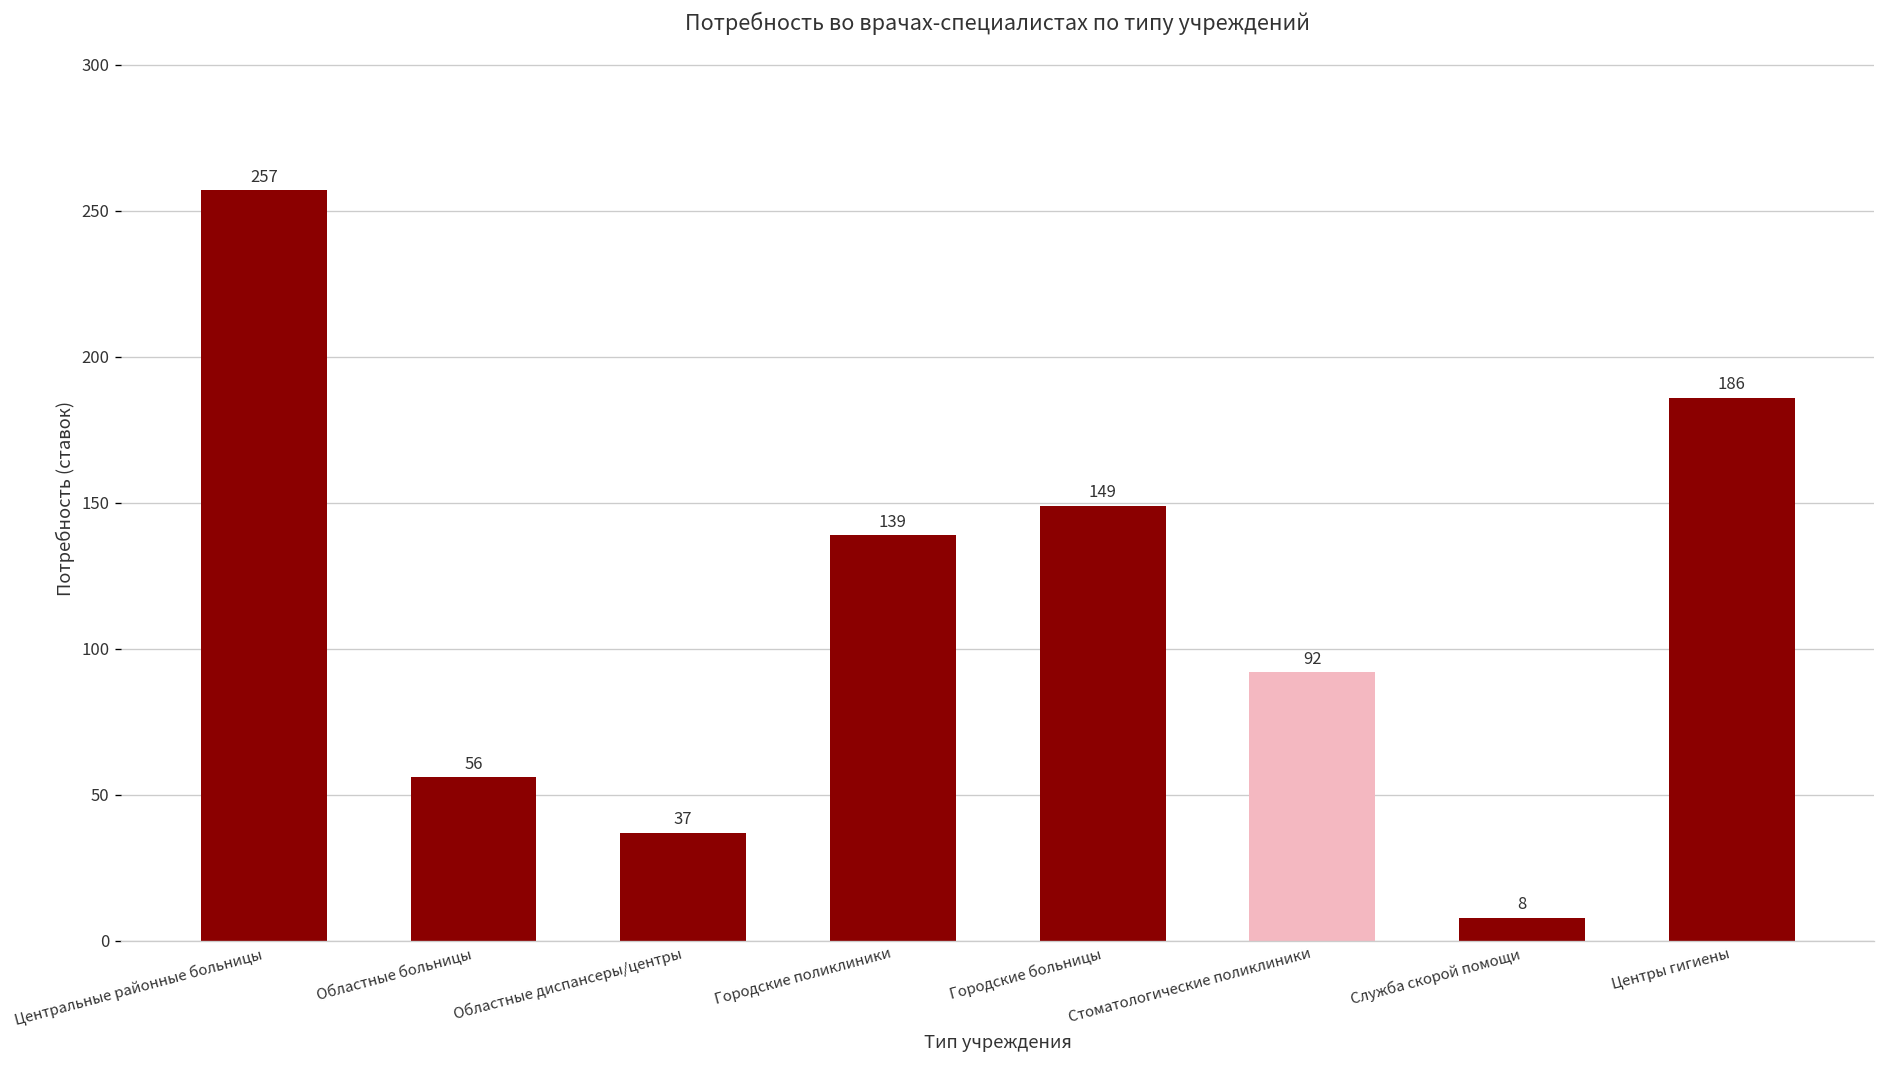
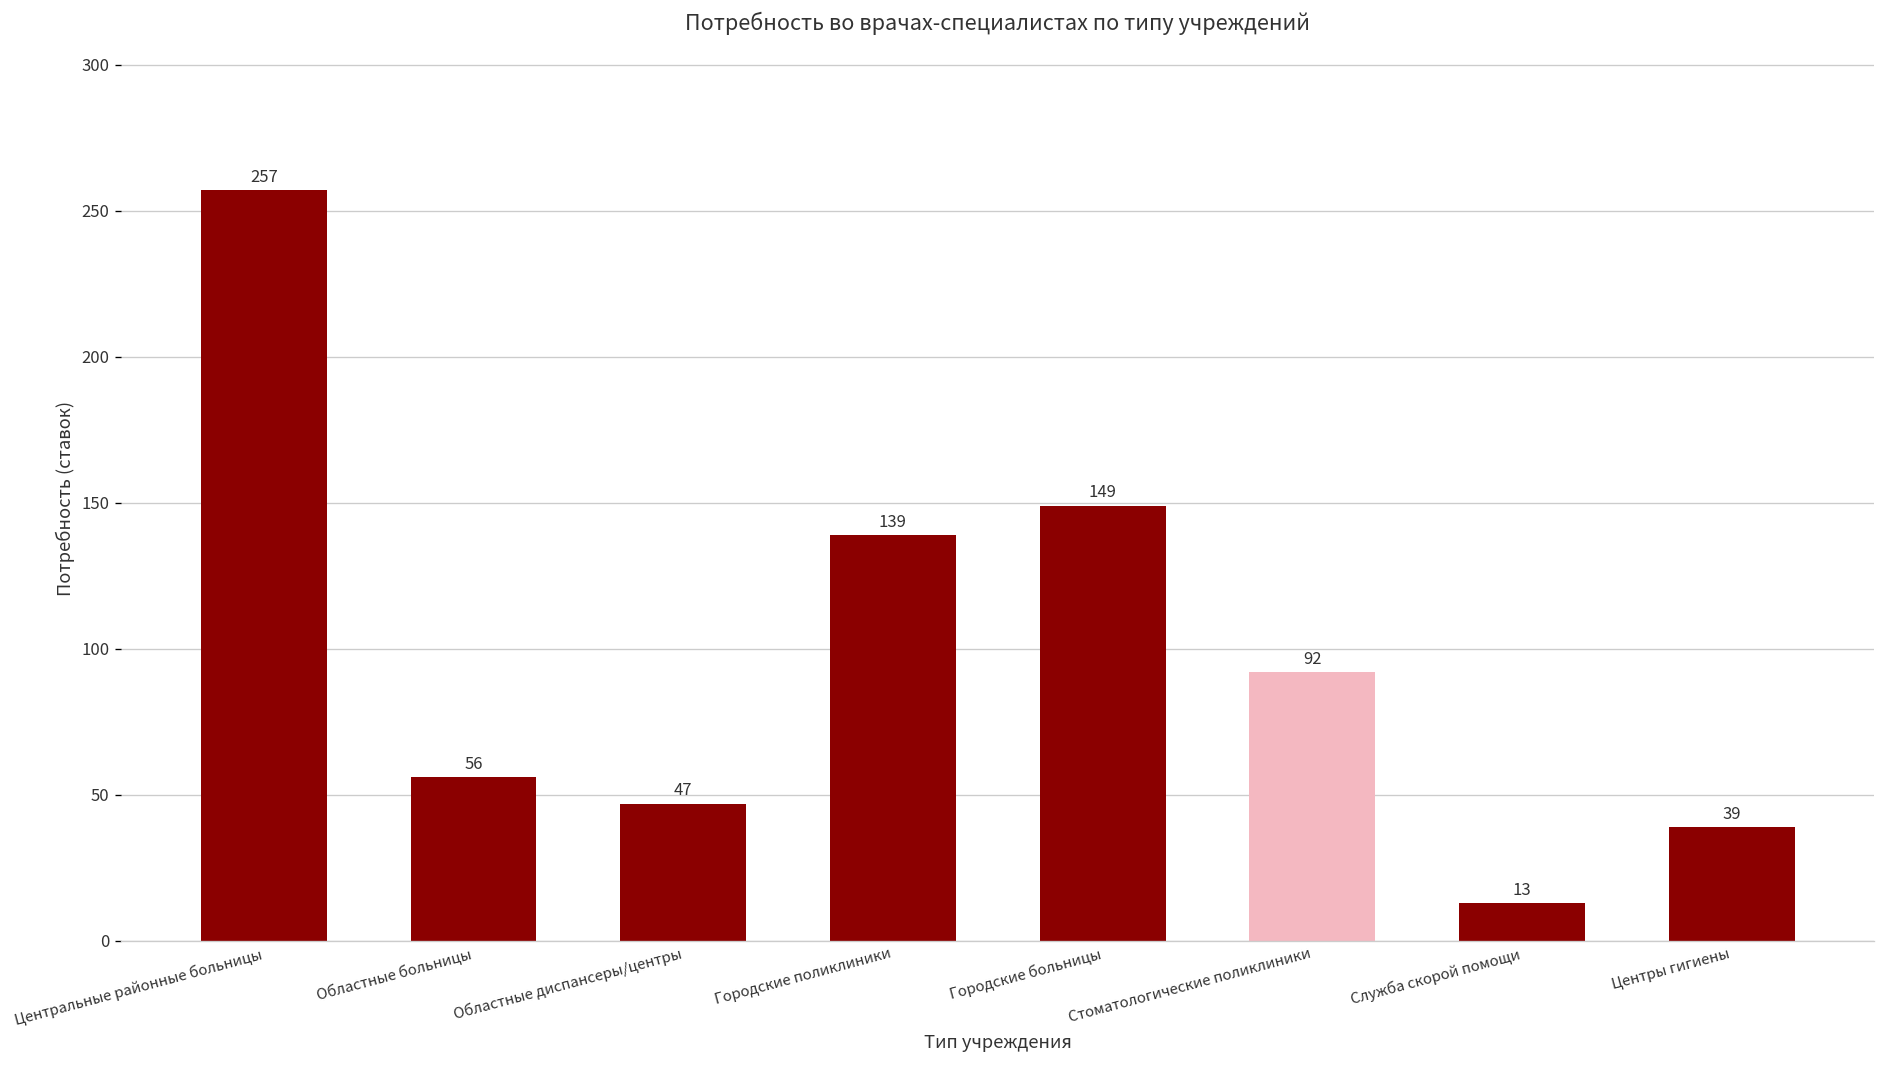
  {
    "Центральные районные больницы": 257,
    "Областные больницы": 56,
-   "Областные диспансеры/центры": 37,
+   "Областные диспансеры/центры": 47,
    "Городские поликлиники": 139,
    "Городские больницы": 149,
    "Стоматологические поликлиники": 92,
-   "Служба скорой помощи": 8,
-   "Центры гигиены": 186
+   "Служба скорой помощи": 13,
+   "Центры гигиены": 39
  }
